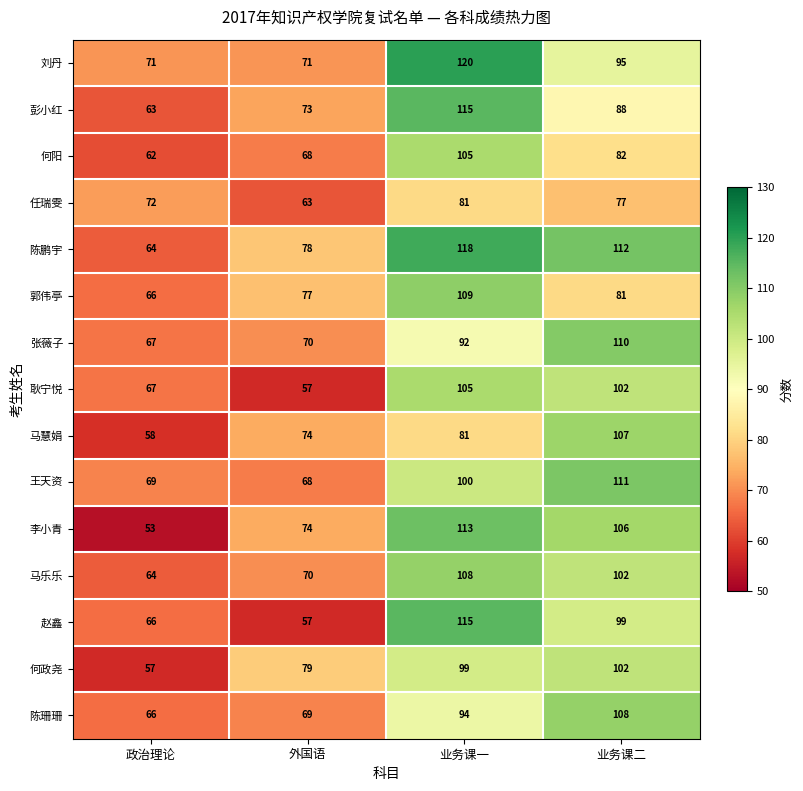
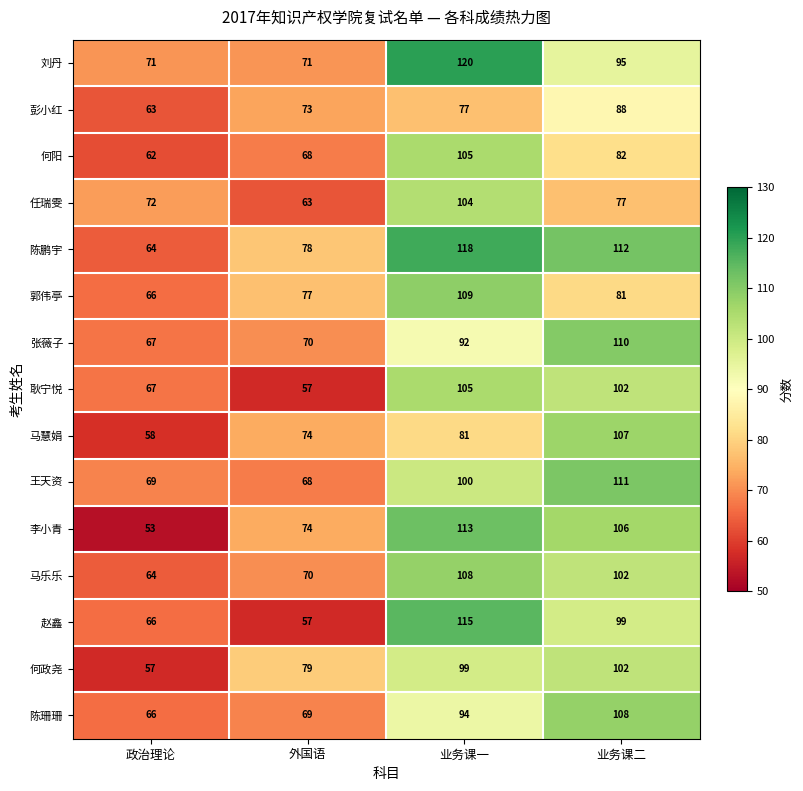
  {
    "刘丹": {
      "政治理论": 71,
      "外国语": 71,
      "业务课一": 120,
      "业务课二": 95
    },
    "彭小红": {
      "政治理论": 63,
      "外国语": 73,
-     "业务课一": 115,
+     "业务课一": 77,
      "业务课二": 88
    },
    "何阳": {
      "政治理论": 62,
      "外国语": 68,
      "业务课一": 105,
      "业务课二": 82
    },
    "任瑞雯": {
      "政治理论": 72,
      "外国语": 63,
-     "业务课一": 81,
+     "业务课一": 104,
      "业务课二": 77
    },
    "陈鹏宇": {
      "政治理论": 64,
      "外国语": 78,
      "业务课一": 118,
      "业务课二": 112
    },
    "郭伟亭": {
      "政治理论": 66,
      "外国语": 77,
      "业务课一": 109,
      "业务课二": 81
    },
    "张薇子": {
      "政治理论": 67,
      "外国语": 70,
      "业务课一": 92,
      "业务课二": 110
    },
    "耿宁悦": {
      "政治理论": 67,
      "外国语": 57,
      "业务课一": 105,
      "业务课二": 102
    },
    "马慧娟": {
      "政治理论": 58,
      "外国语": 74,
      "业务课一": 81,
      "业务课二": 107
    },
    "王天资": {
      "政治理论": 69,
      "外国语": 68,
      "业务课一": 100,
      "业务课二": 111
    },
    "李小青": {
      "政治理论": 53,
      "外国语": 74,
      "业务课一": 113,
      "业务课二": 106
    },
    "马乐乐": {
      "政治理论": 64,
      "外国语": 70,
      "业务课一": 108,
      "业务课二": 102
    },
    "赵鑫": {
      "政治理论": 66,
      "外国语": 57,
      "业务课一": 115,
      "业务课二": 99
    },
    "何政尧": {
      "政治理论": 57,
      "外国语": 79,
      "业务课一": 99,
      "业务课二": 102
    },
    "陈珊珊": {
      "政治理论": 66,
      "外国语": 69,
      "业务课一": 94,
      "业务课二": 108
    }
  }
